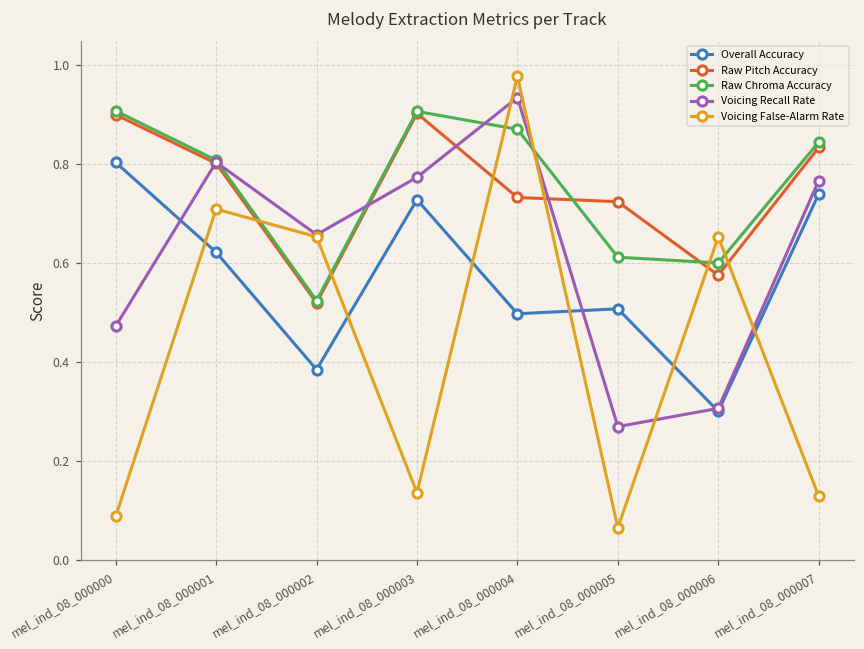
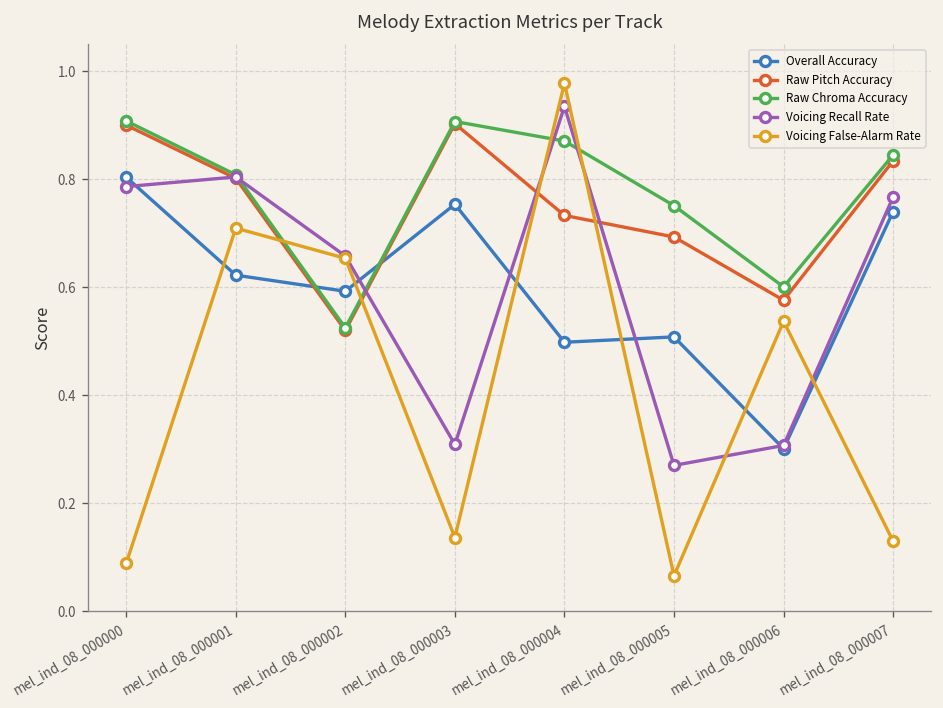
  {
    "Overall Accuracy": {
      "mel_ind_08_000000": 0.80,
      "mel_ind_08_000001": 0.62,
-     "mel_ind_08_000002": 0.39,
-     "mel_ind_08_000003": 0.73,
+     "mel_ind_08_000002": 0.59,
+     "mel_ind_08_000003": 0.75,
      "mel_ind_08_000004": 0.50,
      "mel_ind_08_000005": 0.51,
      "mel_ind_08_000006": 0.30,
      "mel_ind_08_000007": 0.74
    },
    "Raw Pitch Accuracy": {
      "mel_ind_08_000000": 0.90,
      "mel_ind_08_000004": 0.73,
-     "mel_ind_08_000005": 0.72,
+     "mel_ind_08_000005": 0.69,
      "mel_ind_08_000006": 0.58,
      "mel_ind_08_000007": 0.83
    },
    "Raw Chroma Accuracy": {
      "mel_ind_08_000000": 0.91,
      "mel_ind_08_000004": 0.87,
-     "mel_ind_08_000005": 0.61,
+     "mel_ind_08_000005": 0.75,
      "mel_ind_08_000006": 0.60,
      "mel_ind_08_000007": 0.85
    },
    "Voicing Recall Rate": {
-     "mel_ind_08_000000": 0.47,
-     "mel_ind_08_000003": 0.77,
+     "mel_ind_08_000000": 0.79,
+     "mel_ind_08_000003": 0.31,
      "mel_ind_08_000004": 0.93,
      "mel_ind_08_000005": 0.27,
      "mel_ind_08_000006": 0.31,
      "mel_ind_08_000007": 0.77
    },
    "Voicing False-Alarm Rate": {
      "mel_ind_08_000000": 0.09,
      "mel_ind_08_000001": 0.71,
      "mel_ind_08_000003": 0.14,
      "mel_ind_08_000004": 0.98,
      "mel_ind_08_000005": 0.07,
-     "mel_ind_08_000006": 0.65,
+     "mel_ind_08_000006": 0.54,
      "mel_ind_08_000007": 0.13
    }
  }
